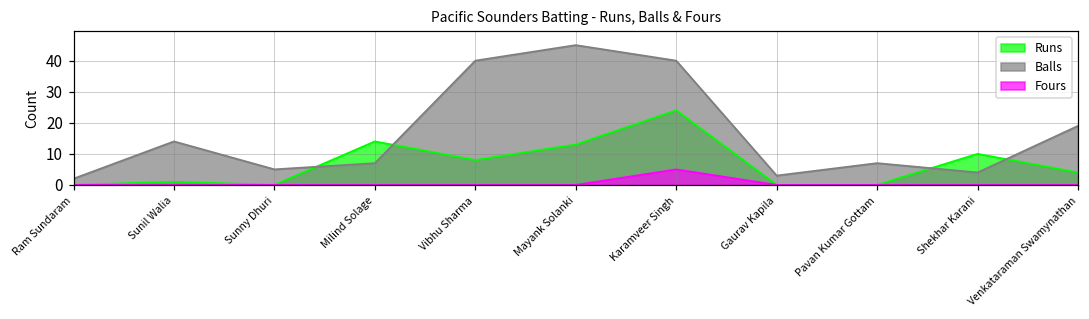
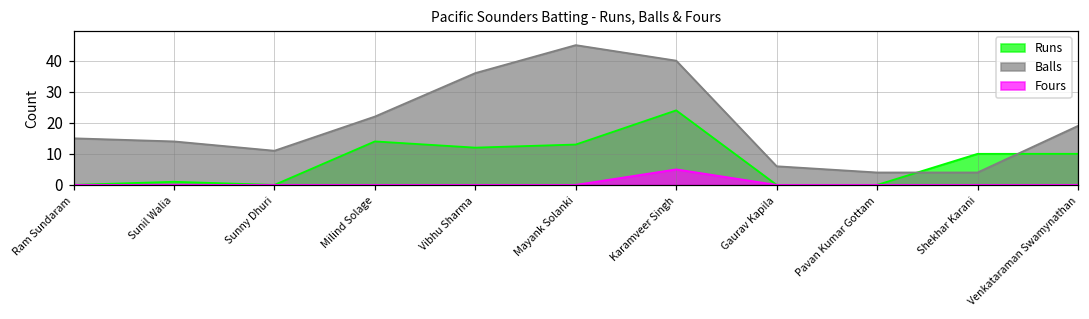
  {
    "Runs": {
      "Sunil Walia": 1,
      "Milind Solage": 14,
-     "Vibhu Sharma": 8,
+     "Vibhu Sharma": 12,
      "Mayank Solanki": 13,
      "Karamveer Singh": 24,
      "Shekhar Karani": 10,
-     "Venkataraman Swamynathan": 4
+     "Venkataraman Swamynathan": 10
    },
    "Balls": {
-     "Ram Sundaram": 2,
+     "Ram Sundaram": 15,
      "Sunil Walia": 14,
-     "Sunny Dhuri": 5,
-     "Milind Solage": 7,
-     "Vibhu Sharma": 40,
+     "Sunny Dhuri": 11,
+     "Milind Solage": 22,
+     "Vibhu Sharma": 36,
      "Mayank Solanki": 45,
      "Karamveer Singh": 40,
-     "Gaurav Kapila": 3,
-     "Pavan Kumar Gottam": 7,
+     "Gaurav Kapila": 6,
+     "Pavan Kumar Gottam": 4,
      "Shekhar Karani": 4,
      "Venkataraman Swamynathan": 19
    },
    "Fours": {
      "Sunil Walia": 0,
      "Milind Solage": 0,
      "Vibhu Sharma": 0,
      "Mayank Solanki": 0,
      "Karamveer Singh": 5,
      "Shekhar Karani": 0,
      "Venkataraman Swamynathan": 0
    }
  }
